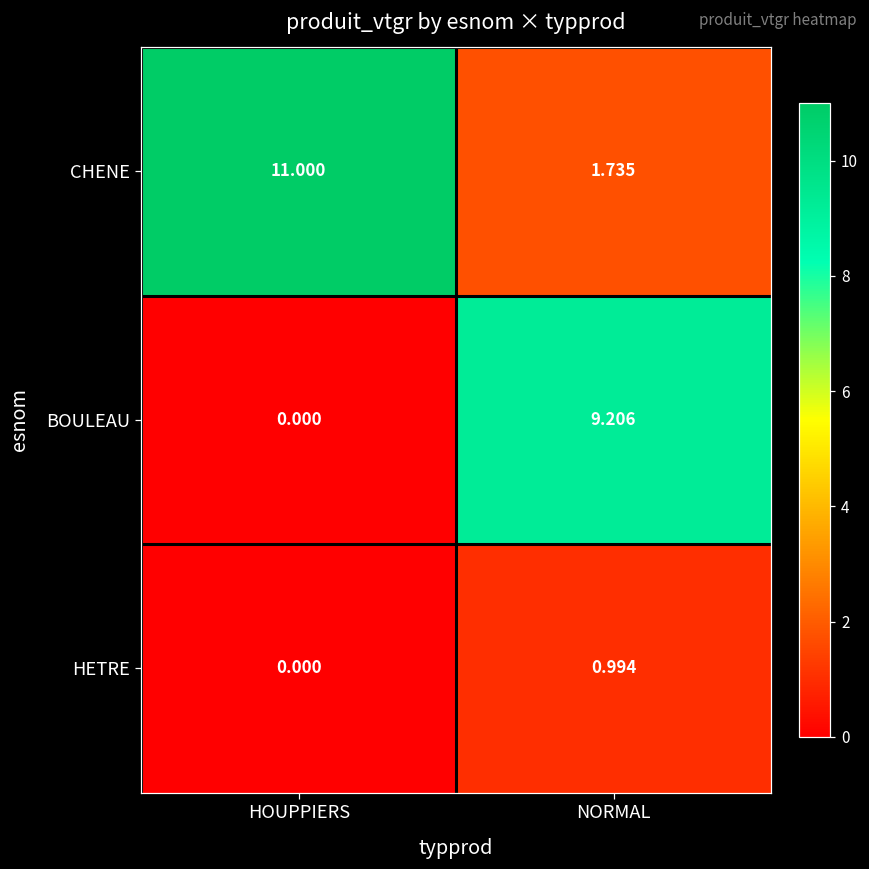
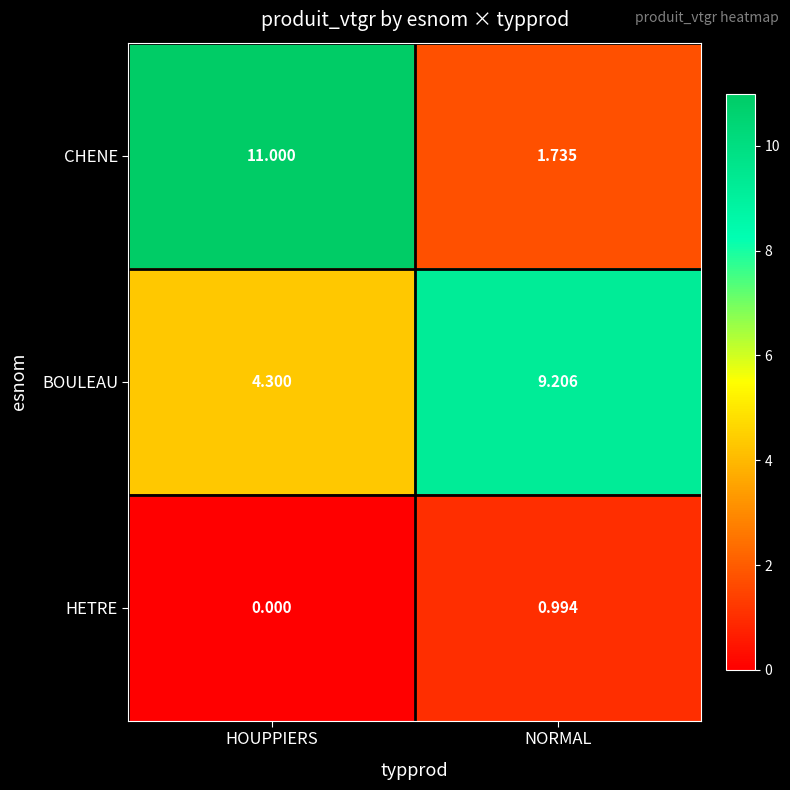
  {
    "CHENE": {
      "HOUPPIERS": 11.000,
      "NORMAL": 1.735
    },
    "BOULEAU": {
-     "HOUPPIERS": 0.000,
+     "HOUPPIERS": 4.300,
      "NORMAL": 9.206
    },
    "HETRE": {
      "HOUPPIERS": 0.000,
      "NORMAL": 0.994
    }
  }
